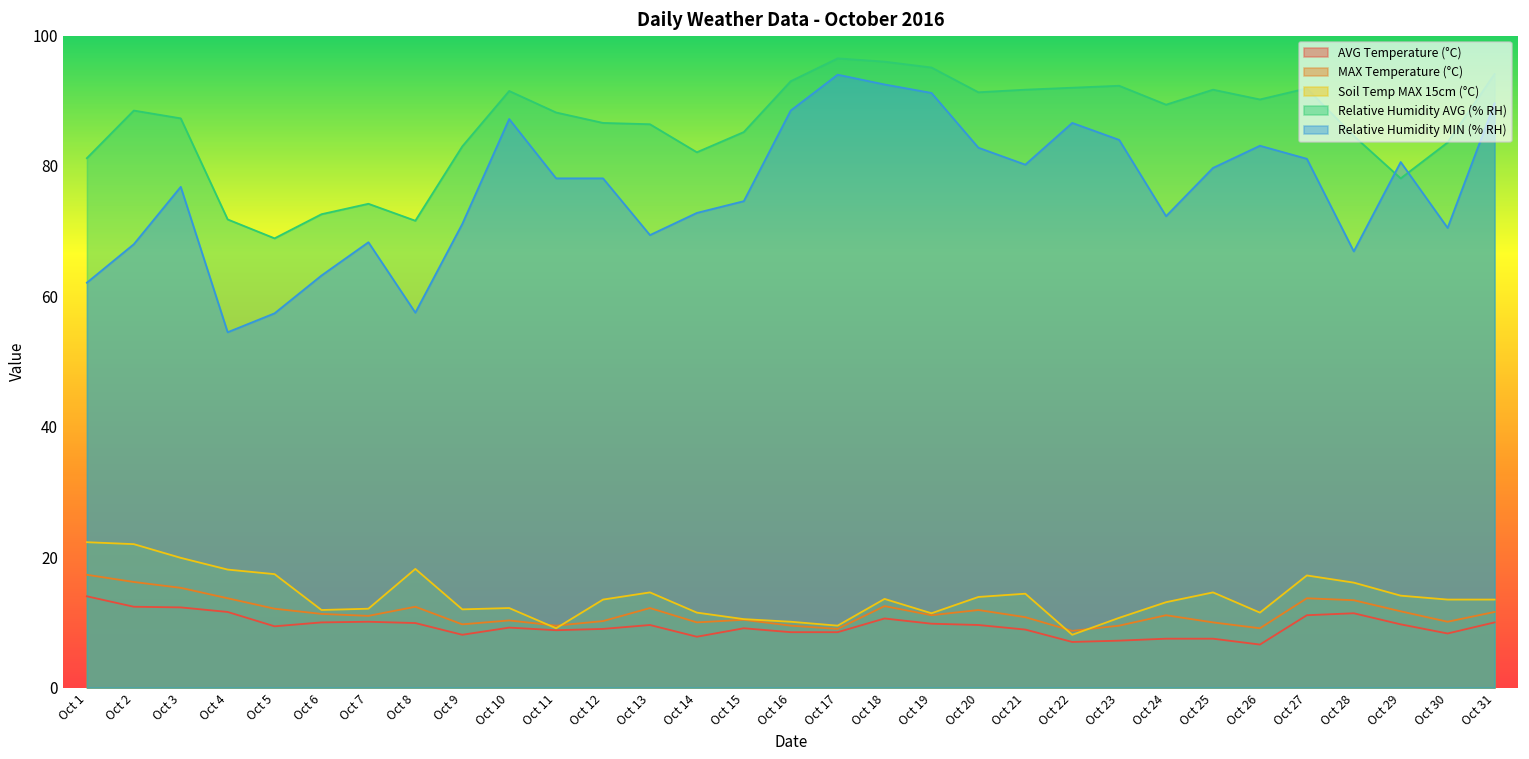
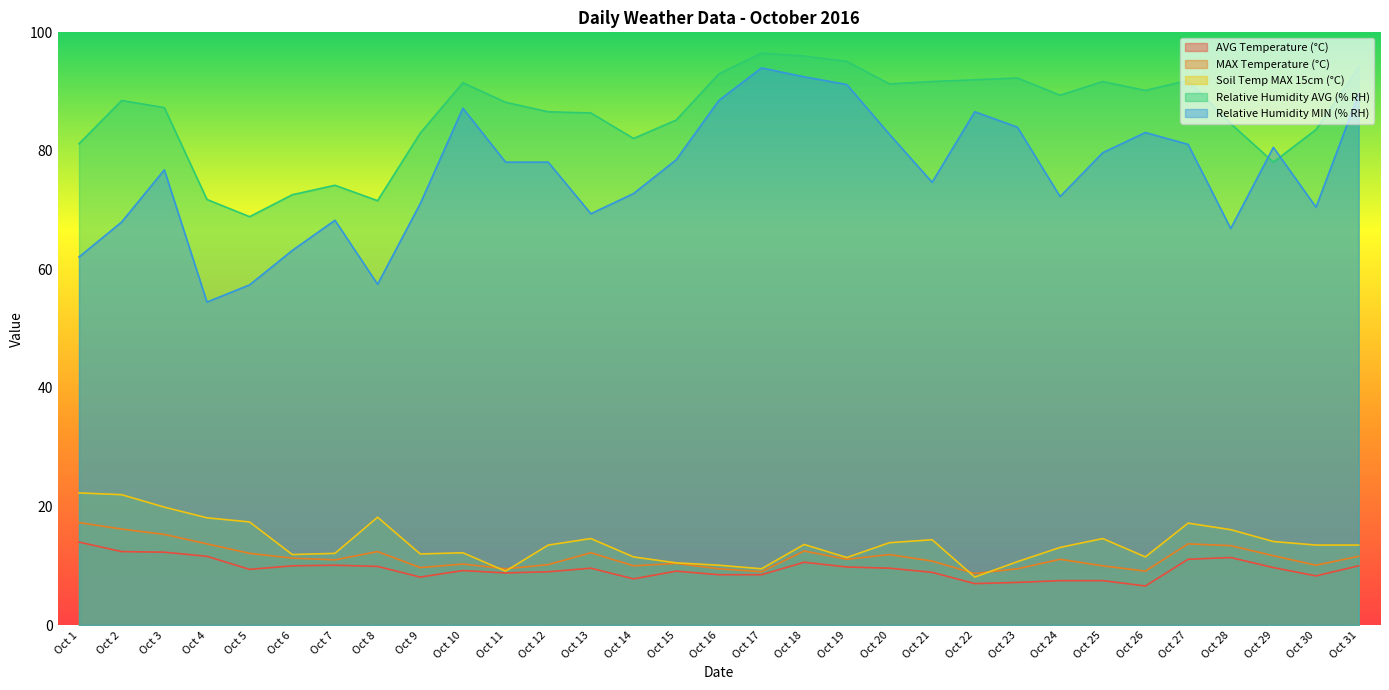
  {
    "Relative Humidity AVG (% RH)": {
      "Oct 1": 81,
      "Oct 2": 89,
      "Oct 3": 87,
      "Oct 4": 72,
      "Oct 5": 69,
      "Oct 6": 73,
      "Oct 7": 74,
      "Oct 8": 72,
      "Oct 9": 83,
      "Oct 10": 92,
      "Oct 11": 88,
      "Oct 12": 87,
      "Oct 13": 86,
      "Oct 14": 82,
      "Oct 15": 85,
      "Oct 16": 93,
      "Oct 17": 97,
      "Oct 18": 96,
      "Oct 19": 95,
      "Oct 20": 91,
      "Oct 21": 92,
      "Oct 22": 92,
      "Oct 23": 92,
      "Oct 24": 89,
      "Oct 25": 92,
      "Oct 26": 90,
      "Oct 29": 78,
      "Oct 30": 84
    },
    "Relative Humidity MIN (% RH)": {
      "Oct 1": 62,
      "Oct 2": 68,
      "Oct 3": 77,
      "Oct 4": 55,
      "Oct 5": 57,
      "Oct 6": 63,
      "Oct 7": 68,
      "Oct 8": 58,
      "Oct 9": 71,
      "Oct 10": 87,
      "Oct 11": 78,
      "Oct 12": 78,
      "Oct 13": 69,
      "Oct 14": 73,
-     "Oct 15": 75,
+     "Oct 15": 79,
      "Oct 16": 89,
      "Oct 17": 94,
      "Oct 18": 93,
      "Oct 19": 91,
      "Oct 20": 83,
-     "Oct 21": 80,
+     "Oct 21": 75,
      "Oct 22": 87,
      "Oct 23": 84,
      "Oct 24": 72,
      "Oct 25": 80,
      "Oct 26": 83,
      "Oct 27": 81,
      "Oct 28": 67,
      "Oct 29": 81,
      "Oct 30": 71
    }
  }
